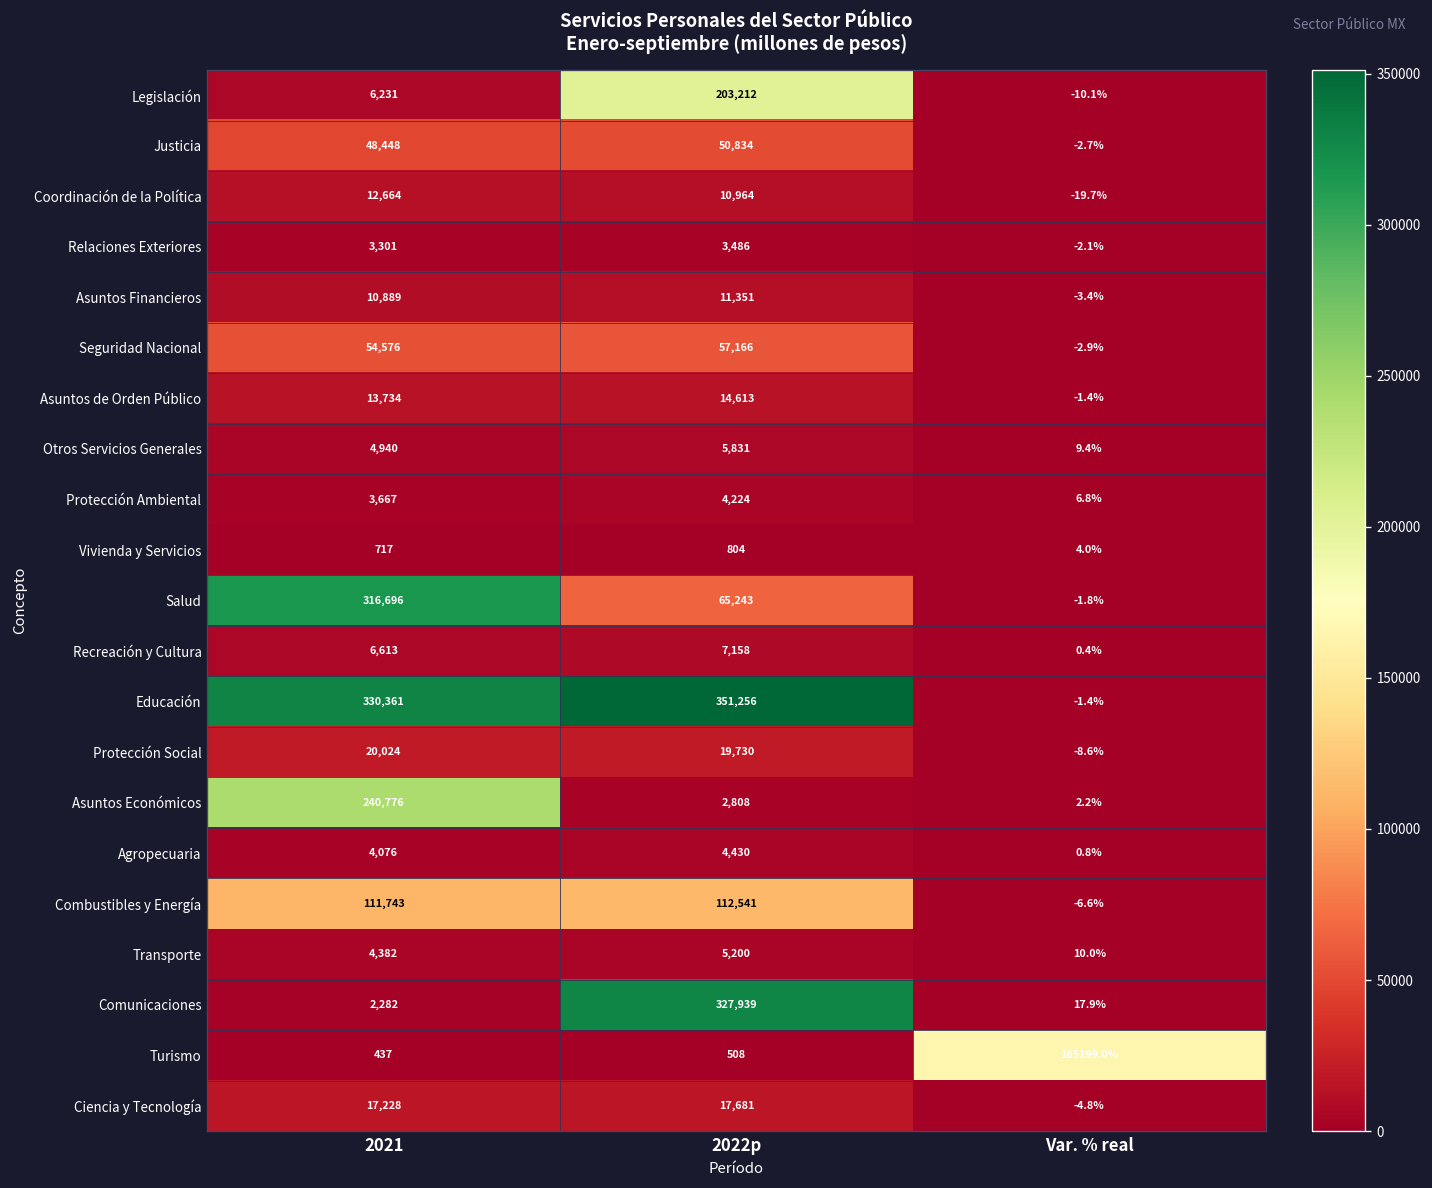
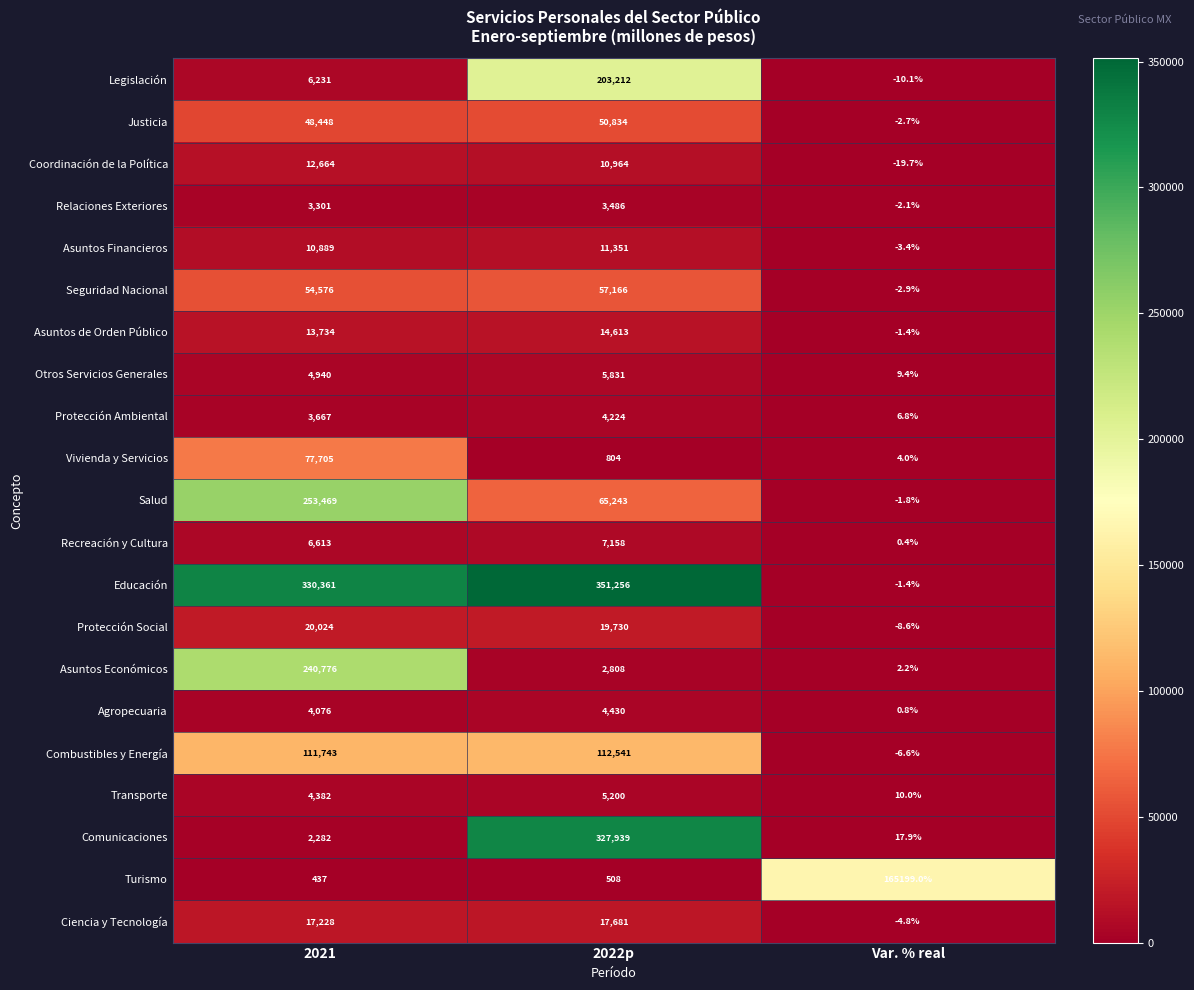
  {
    "Legislación": {
      "2021": "6,231",
      "2022p": "203,212",
      "Var. % real": "-10.1%"
    },
    "Justicia": {
      "2021": "48,448",
      "2022p": "50,834",
      "Var. % real": "-2.7%"
    },
    "Coordinación de la Política": {
      "2021": "12,664",
      "2022p": "10,964",
      "Var. % real": "-19.7%"
    },
    "Relaciones Exteriores": {
      "2021": "3,301",
      "2022p": "3,486",
      "Var. % real": "-2.1%"
    },
    "Asuntos Financieros": {
      "2021": "10,889",
      "2022p": "11,351",
      "Var. % real": "-3.4%"
    },
    "Seguridad Nacional": {
      "2021": "54,576",
      "2022p": "57,166",
      "Var. % real": "-2.9%"
    },
    "Asuntos de Orden Público": {
      "2021": "13,734",
      "2022p": "14,613",
      "Var. % real": "-1.4%"
    },
    "Otros Servicios Generales": {
      "2021": "4,940",
      "2022p": "5,831",
      "Var. % real": "9.4%"
    },
    "Protección Ambiental": {
      "2021": "3,667",
      "2022p": "4,224",
      "Var. % real": "6.8%"
    },
    "Vivienda y Servicios": {
-     "2021": "717",
+     "2021": "77,705",
      "2022p": "804",
      "Var. % real": "4.0%"
    },
    "Salud": {
-     "2021": "316,696",
+     "2021": "253,469",
      "2022p": "65,243",
      "Var. % real": "-1.8%"
    },
    "Recreación y Cultura": {
      "2021": "6,613",
      "2022p": "7,158",
      "Var. % real": "0.4%"
    },
    "Educación": {
      "2021": "330,361",
      "2022p": "351,256",
      "Var. % real": "-1.4%"
    },
    "Protección Social": {
      "2021": "20,024",
      "2022p": "19,730",
      "Var. % real": "-8.6%"
    },
    "Asuntos Económicos": {
      "2021": "240,776",
      "2022p": "2,808",
      "Var. % real": "2.2%"
    },
    "Agropecuaria": {
      "2021": "4,076",
      "2022p": "4,430",
      "Var. % real": "0.8%"
    },
    "Combustibles y Energía": {
      "2021": "111,743",
      "2022p": "112,541",
      "Var. % real": "-6.6%"
    },
    "Transporte": {
      "2021": "4,382",
      "2022p": "5,200",
      "Var. % real": "10.0%"
    },
    "Comunicaciones": {
      "2021": "2,282",
      "2022p": "327,939",
      "Var. % real": "17.9%"
    },
    "Turismo": {
      "2021": "437",
      "2022p": "508",
      "Var. % real": "165199.0%"
    },
    "Ciencia y Tecnología": {
      "2021": "17,228",
      "2022p": "17,681",
      "Var. % real": "-4.8%"
    }
  }
